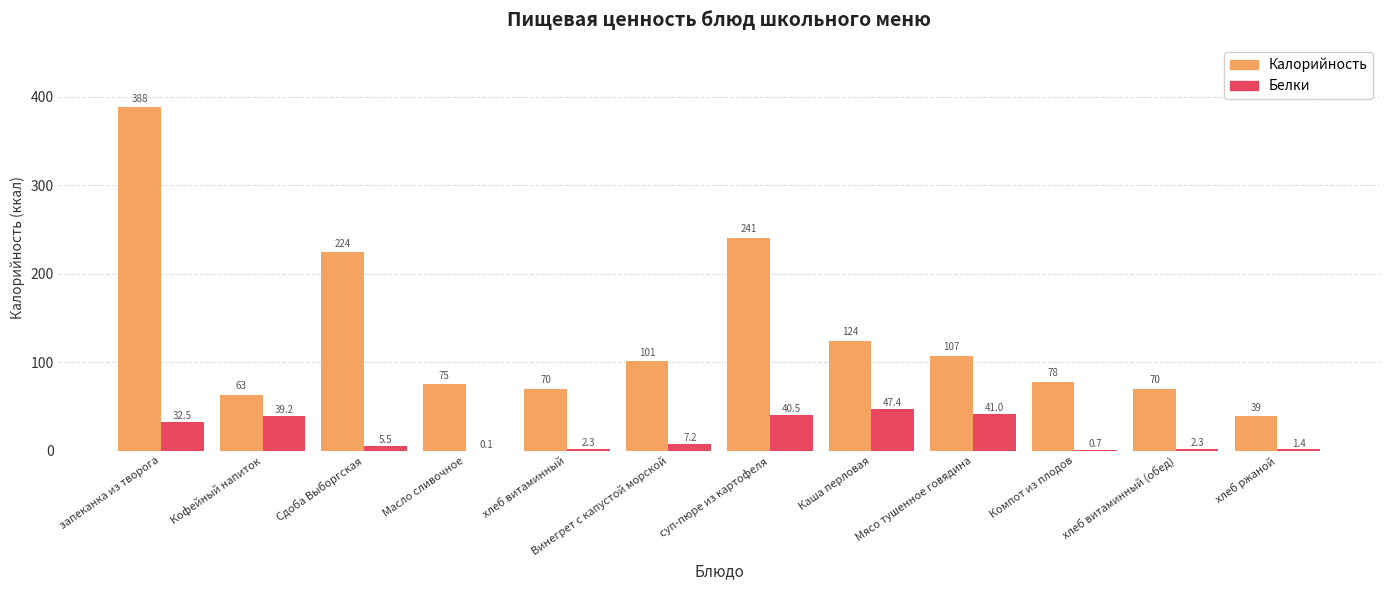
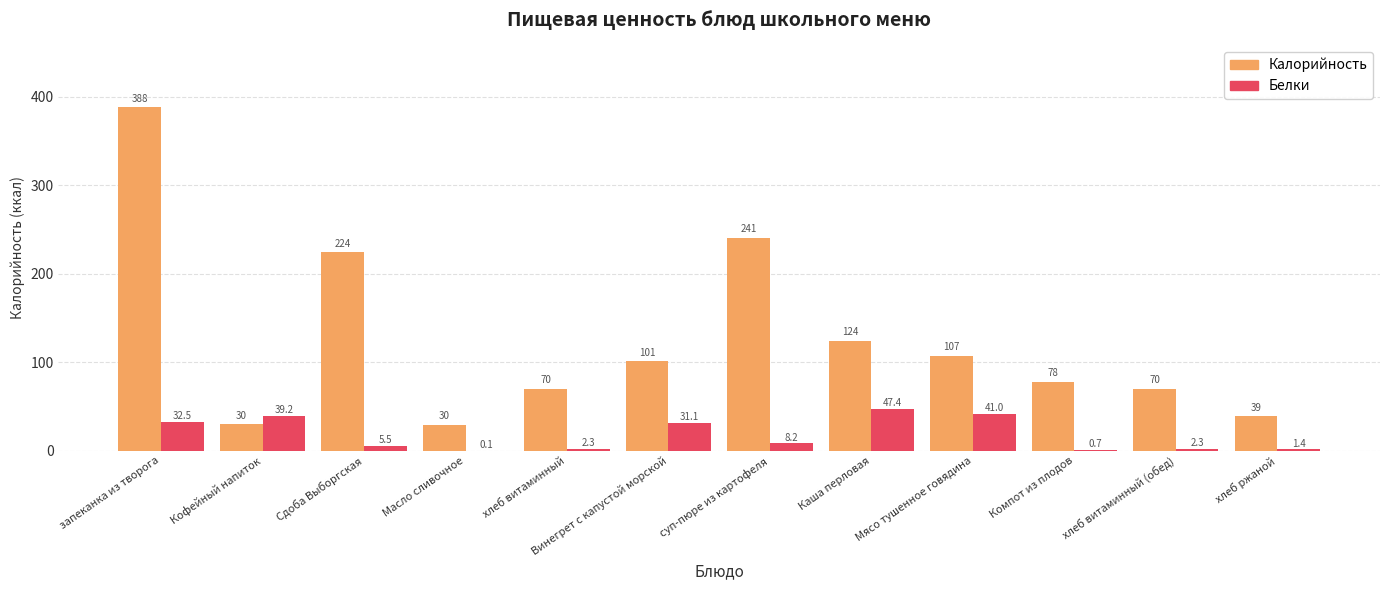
  {
    "Калорийность": {
      "запеканка из творога": 388,
-     "Кофейный напиток": 63,
+     "Кофейный напиток": 30,
      "Сдоба Выборгская": 224,
-     "Масло сливочное": 75,
+     "Масло сливочное": 30,
      "хлеб витаминный": 70,
      "Винегрет с капустой морской": 101,
      "суп-пюре из картофеля": 241,
      "Каша перловая": 124,
      "Мясо тушенное говядина": 107,
      "Компот из плодов": 78,
      "хлеб витаминный (обед)": 70,
      "хлеб ржаной": 39
    },
    "Белки": {
      "запеканка из творога": 32.5,
      "Кофейный напиток": 39.2,
      "Сдоба Выборгская": 5.5,
      "Масло сливочное": 0.1,
      "хлеб витаминный": 2.3,
-     "Винегрет с капустой морской": 7.2,
-     "суп-пюре из картофеля": 40.5,
+     "Винегрет с капустой морской": 31.1,
+     "суп-пюре из картофеля": 8.2,
      "Каша перловая": 47.4,
      "Мясо тушенное говядина": 41.0,
      "Компот из плодов": 0.7,
      "хлеб витаминный (обед)": 2.3,
      "хлеб ржаной": 1.4
    }
  }
